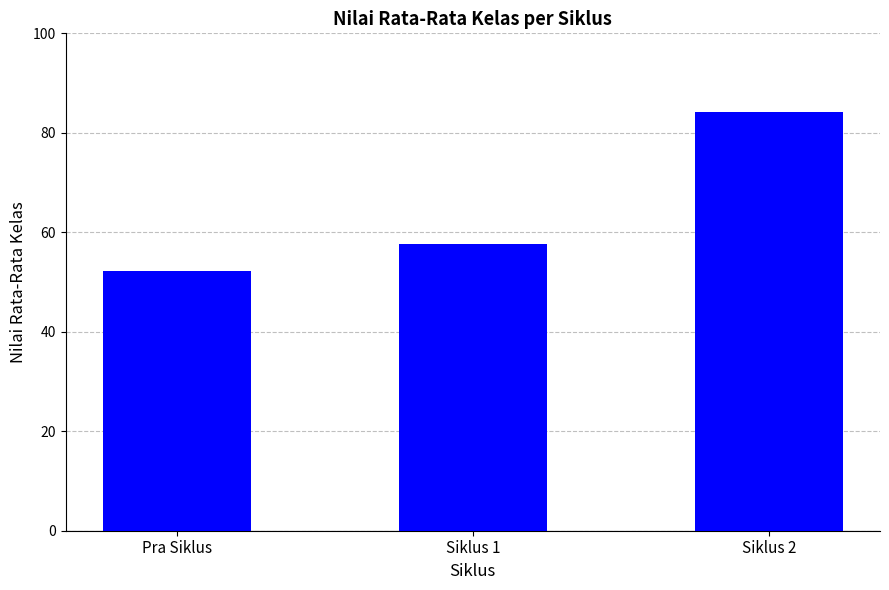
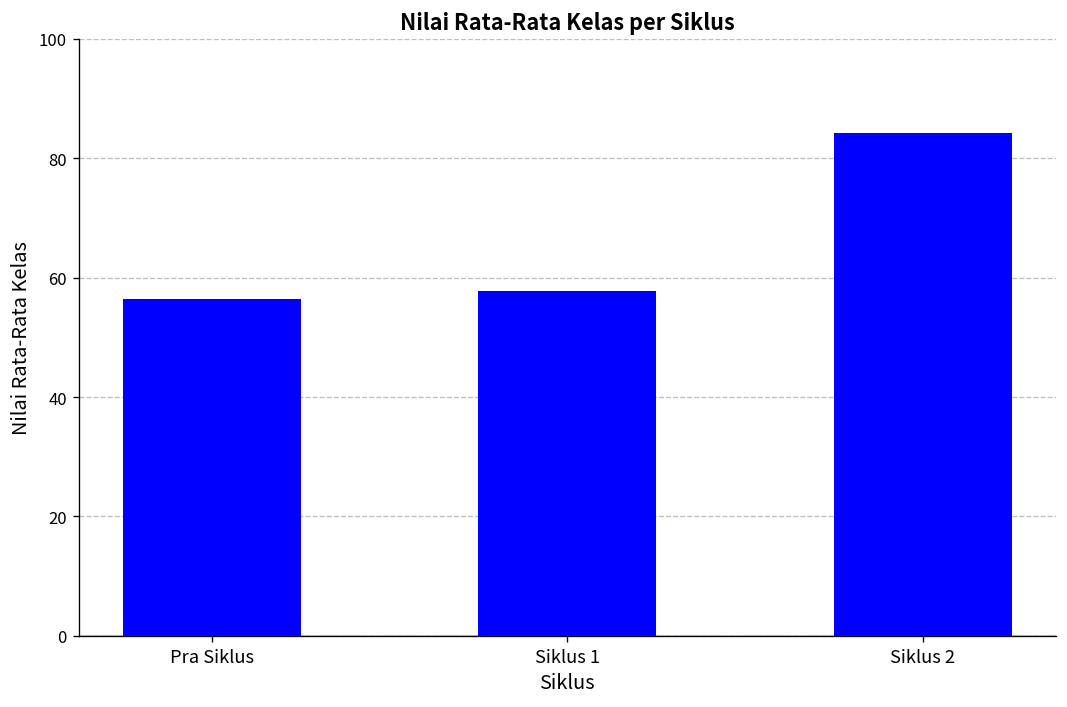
  {
-   "Pra Siklus": 52,
+   "Pra Siklus": 56,
    "Siklus 1": 58,
    "Siklus 2": 84
  }
